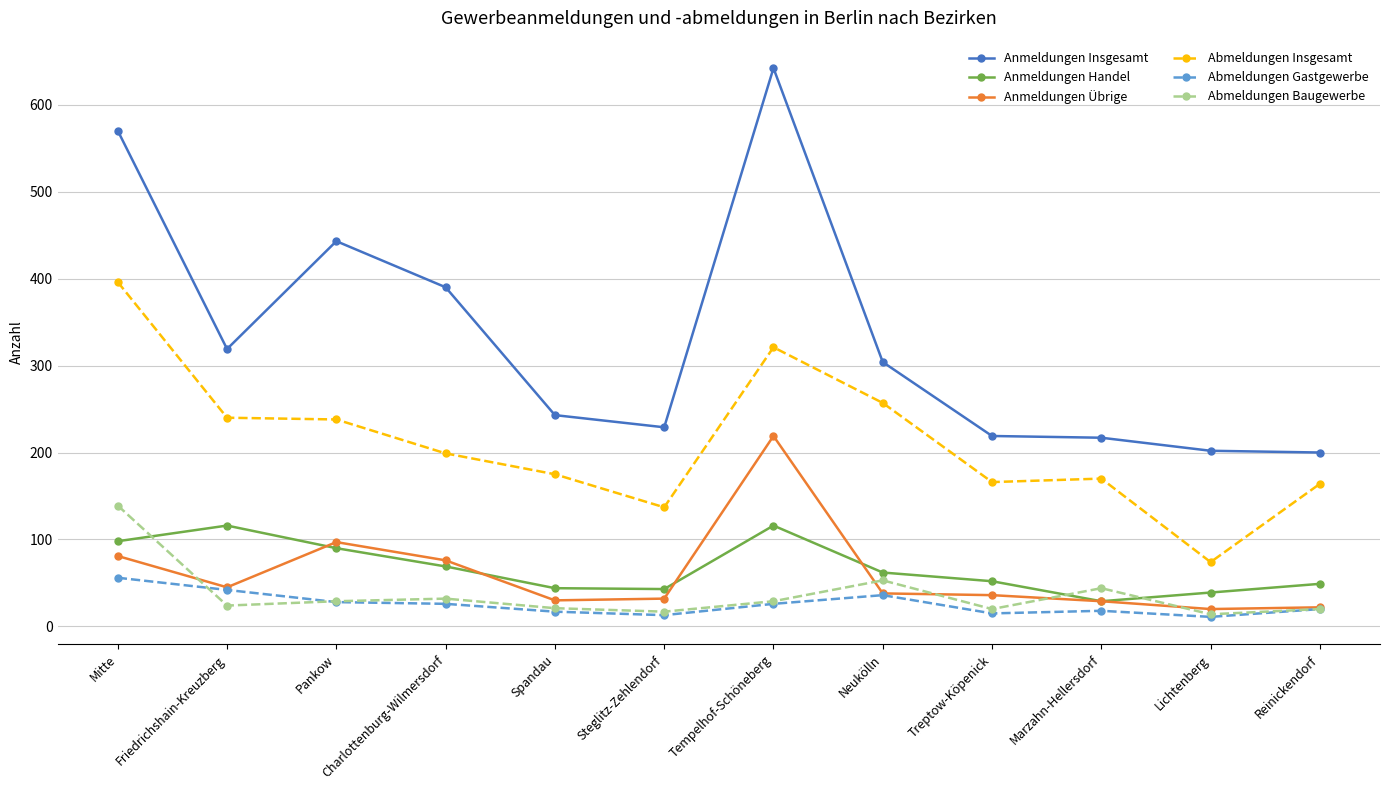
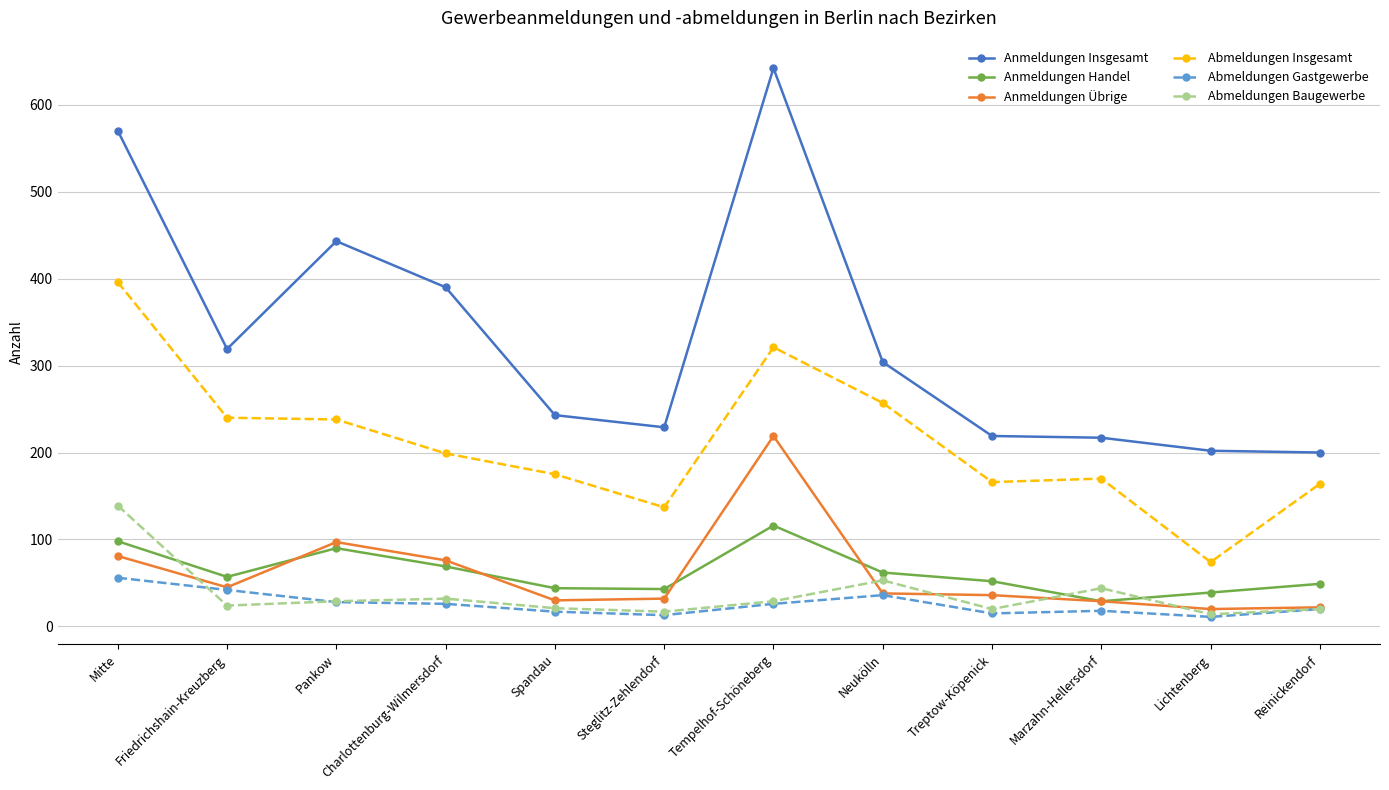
  {
    "Anmeldungen Handel": {
      "Mitte": 100,
-     "Friedrichshain-Kreuzberg": 120,
+     "Friedrichshain-Kreuzberg": 60,
      "Pankow": 90,
      "Charlottenburg-Wilmersdorf": 70,
      "Spandau": 40,
      "Steglitz-Zehlendorf": 40,
      "Tempelhof-Schöneberg": 120,
      "Neukölln": 60,
      "Treptow-Köpenick": 50,
      "Lichtenberg": 40,
      "Reinickendorf": 50
    },
    "Anmeldungen Übrige": {
      "Mitte": 80,
      "Friedrichshain-Kreuzberg": 50,
      "Pankow": 100,
      "Charlottenburg-Wilmersdorf": 80,
      "Spandau": 30,
      "Steglitz-Zehlendorf": 30,
      "Tempelhof-Schöneberg": 220,
      "Treptow-Köpenick": 40,
      "Lichtenberg": 20
    },
    "Abmeldungen Insgesamt": {
      "Mitte": 400,
      "Friedrichshain-Kreuzberg": 240,
      "Pankow": 240,
      "Charlottenburg-Wilmersdorf": 200,
      "Spandau": 180,
      "Steglitz-Zehlendorf": 140,
      "Tempelhof-Schöneberg": 320,
      "Neukölln": 260,
      "Treptow-Köpenick": 170,
      "Marzahn-Hellersdorf": 170,
      "Lichtenberg": 70,
      "Reinickendorf": 160
    },
    "Abmeldungen Baugewerbe": {
      "Mitte": 140,
      "Friedrichshain-Kreuzberg": 20,
      "Charlottenburg-Wilmersdorf": 30,
      "Spandau": 20,
      "Steglitz-Zehlendorf": 20,
      "Tempelhof-Schöneberg": 30,
      "Neukölln": 50,
      "Treptow-Köpenick": 20,
      "Marzahn-Hellersdorf": 40,
      "Lichtenberg": 10
    }
  }
